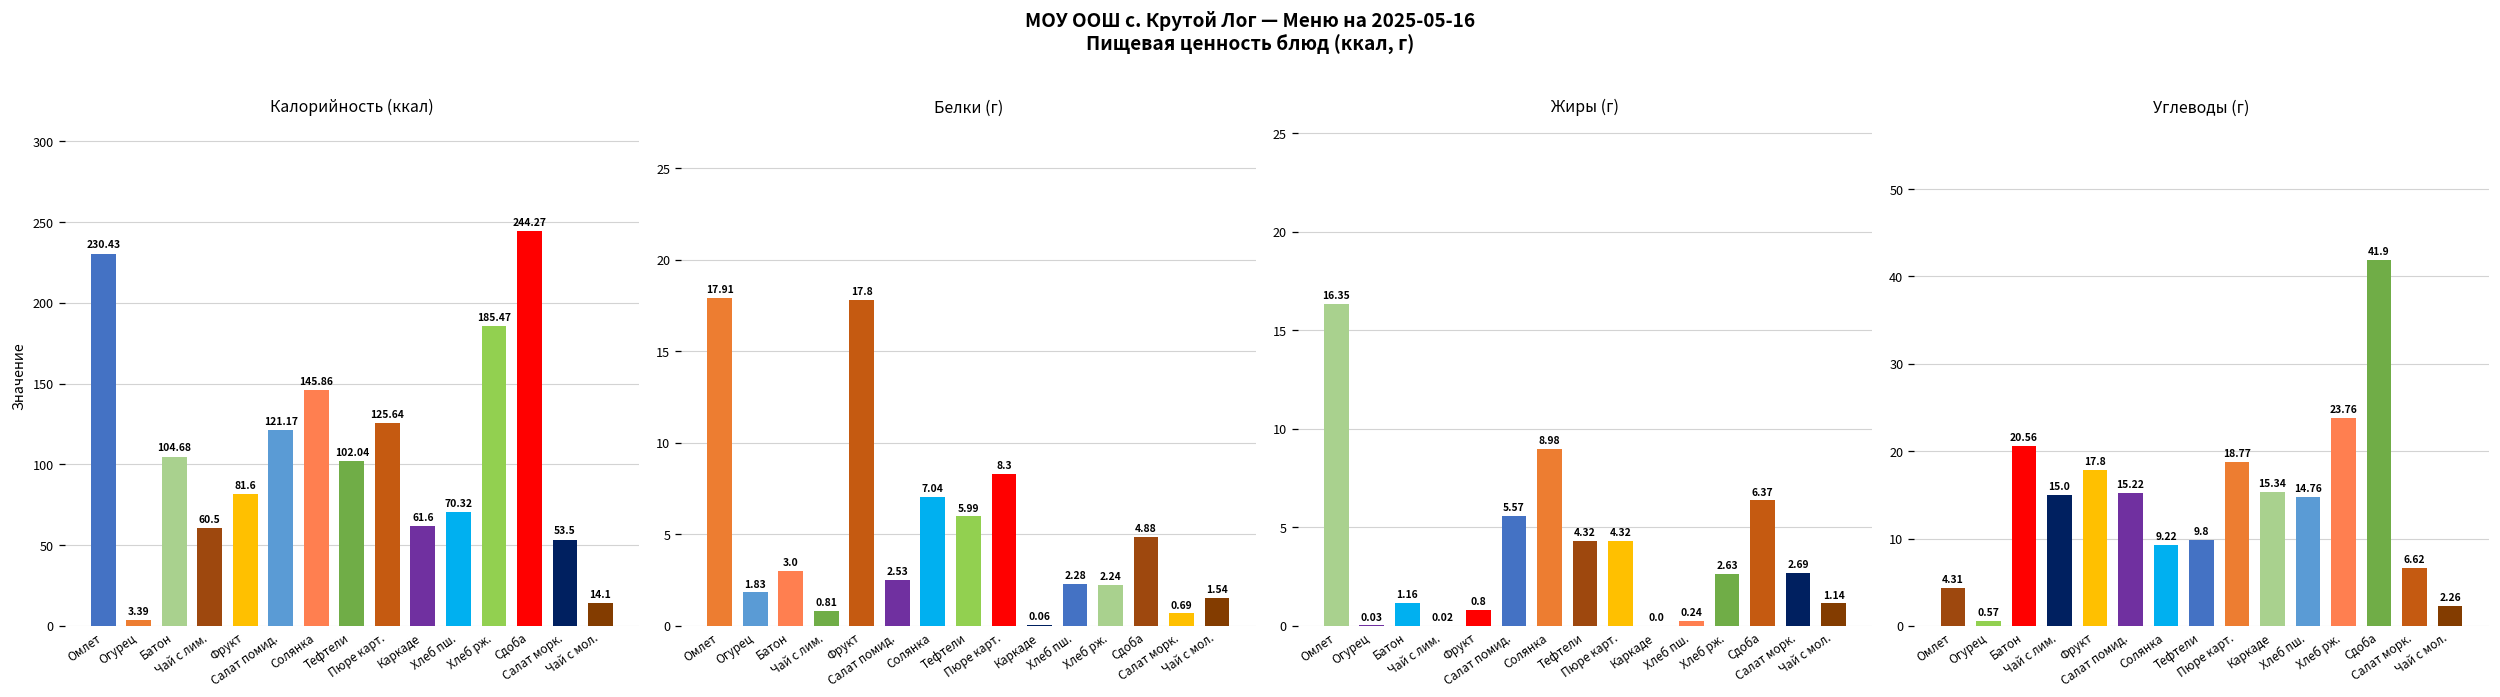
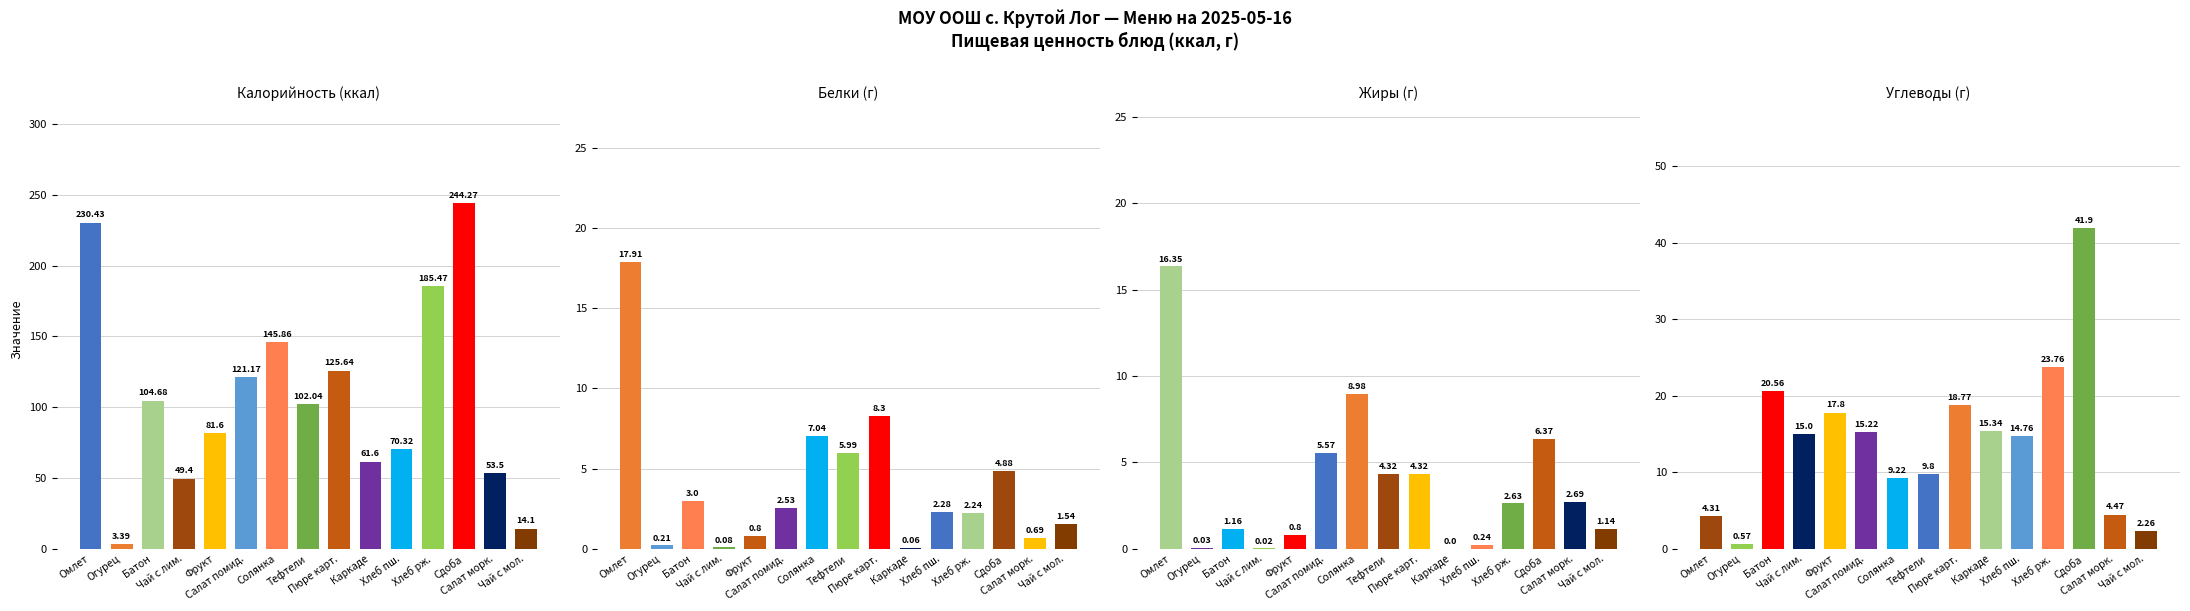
  {
    "Калорийность (ккал)": {
      "Омлет": 230.43,
      "Огурец": 3.39,
      "Батон": 104.68,
-     "Чай с лим.": 60.5,
+     "Чай с лим.": 49.4,
      "Фрукт": 81.6,
      "Салат помид.": 121.17,
      "Солянка": 145.86,
      "Тефтели": 102.04,
      "Пюре карт.": 125.64,
      "Каркаде": 61.6,
      "Хлеб пш.": 70.32,
      "Хлеб рж.": 185.47,
      "Сдоба": 244.27,
      "Салат морк.": 53.5,
      "Чай с мол.": 14.1
    },
    "Белки (г)": {
      "Омлет": 17.91,
-     "Огурец": 1.83,
+     "Огурец": 0.21,
      "Батон": 3.0,
-     "Чай с лим.": 0.81,
-     "Фрукт": 17.8,
+     "Чай с лим.": 0.08,
+     "Фрукт": 0.8,
      "Салат помид.": 2.53,
      "Солянка": 7.04,
      "Тефтели": 5.99,
      "Пюре карт.": 8.3,
      "Каркаде": 0.06,
      "Хлеб пш.": 2.28,
      "Хлеб рж.": 2.24,
      "Сдоба": 4.88,
      "Салат морк.": 0.69,
      "Чай с мол.": 1.54
    },
    "Жиры (г)": {
      "Омлет": 16.35,
      "Огурец": 0.03,
      "Батон": 1.16,
      "Чай с лим.": 0.02,
      "Фрукт": 0.8,
      "Салат помид.": 5.57,
      "Солянка": 8.98,
      "Тефтели": 4.32,
      "Пюре карт.": 4.32,
      "Каркаде": 0.0,
      "Хлеб пш.": 0.24,
      "Хлеб рж.": 2.63,
      "Сдоба": 6.37,
      "Салат морк.": 2.69,
      "Чай с мол.": 1.14
    },
    "Углеводы (г)": {
      "Омлет": 4.31,
      "Огурец": 0.57,
      "Батон": 20.56,
      "Чай с лим.": 15.0,
      "Фрукт": 17.8,
      "Салат помид.": 15.22,
      "Солянка": 9.22,
      "Тефтели": 9.8,
      "Пюре карт.": 18.77,
      "Каркаде": 15.34,
      "Хлеб пш.": 14.76,
      "Хлеб рж.": 23.76,
      "Сдоба": 41.9,
-     "Салат морк.": 6.62,
+     "Салат морк.": 4.47,
      "Чай с мол.": 2.26
    }
  }
